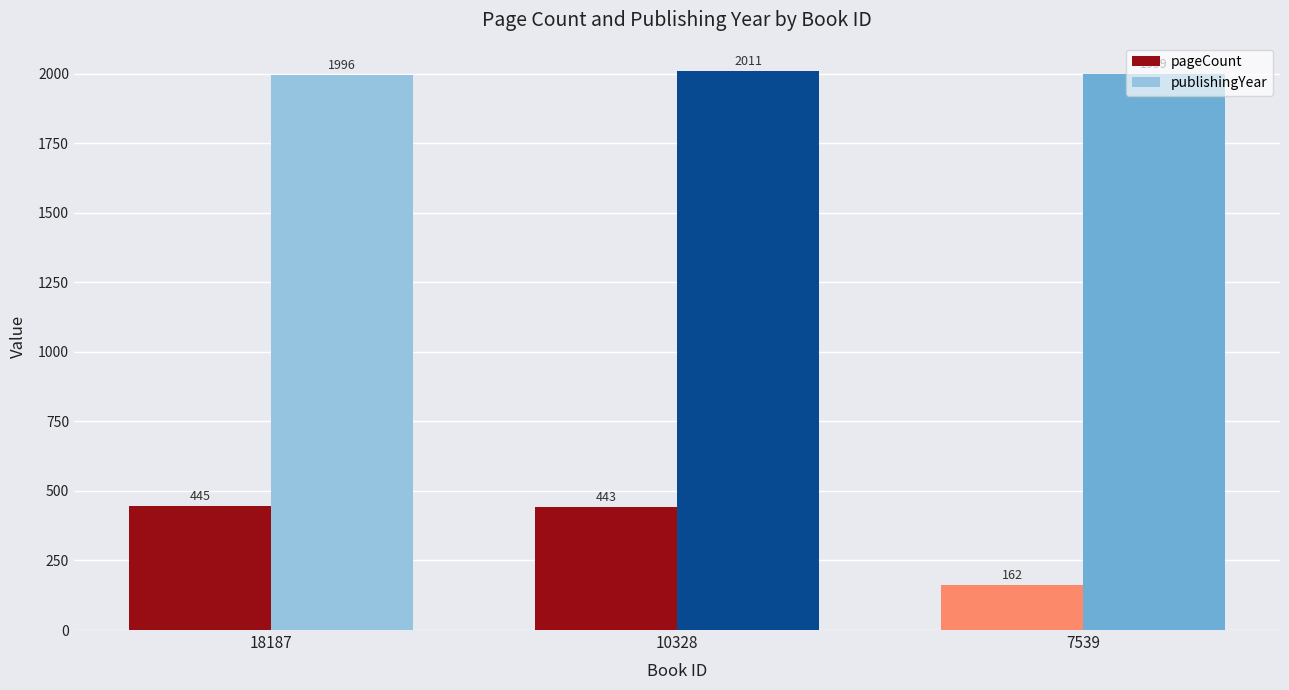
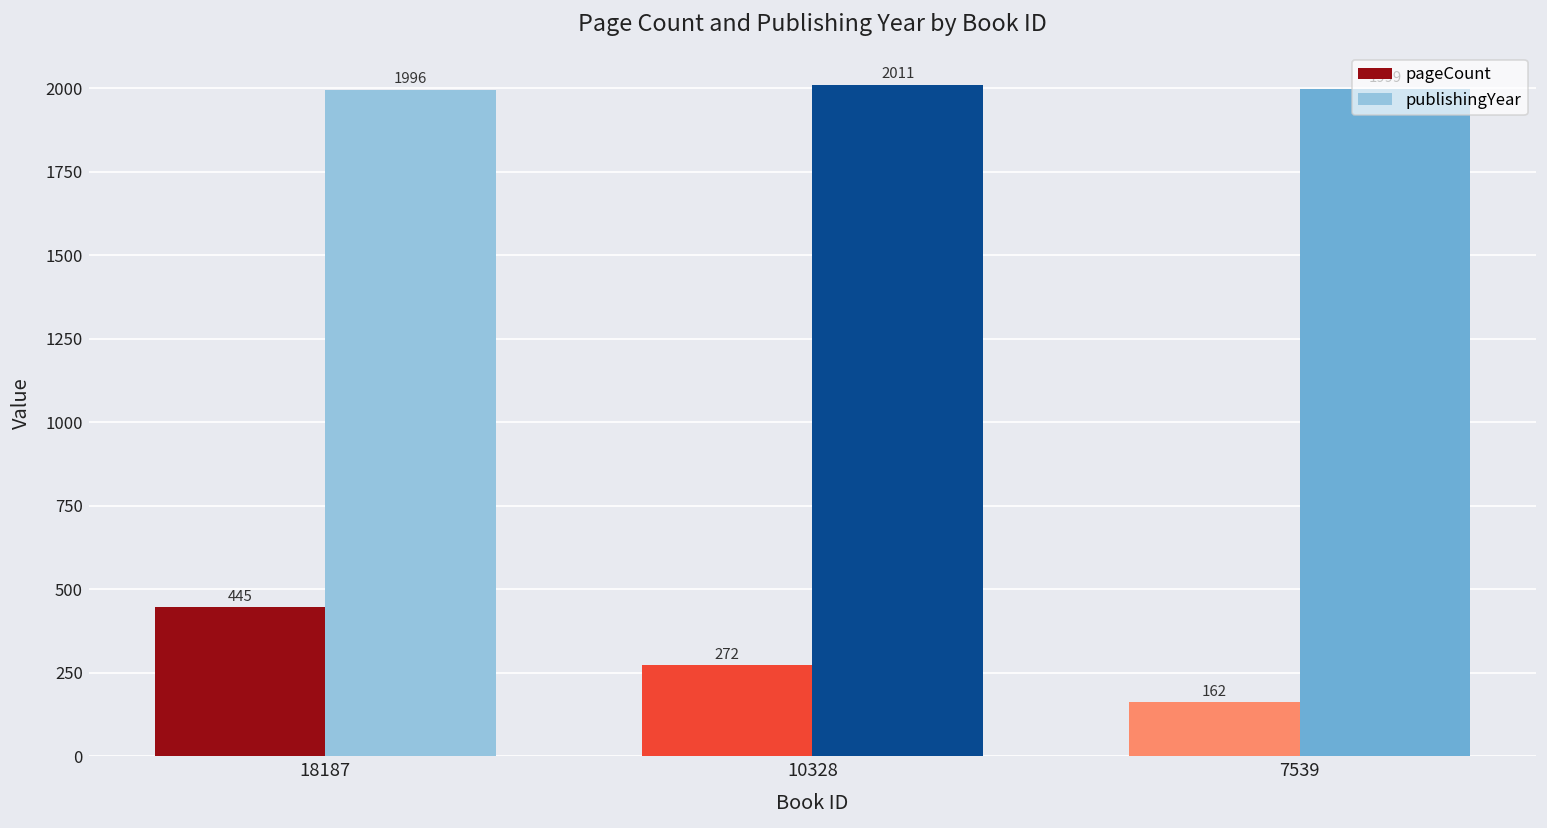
  {
    "pageCount": {
      "18187": 445,
-     "10328": 443,
+     "10328": 272,
      "7539": 162
    },
    "publishingYear": {
      "18187": 1996,
      "10328": 2011
    }
  }
